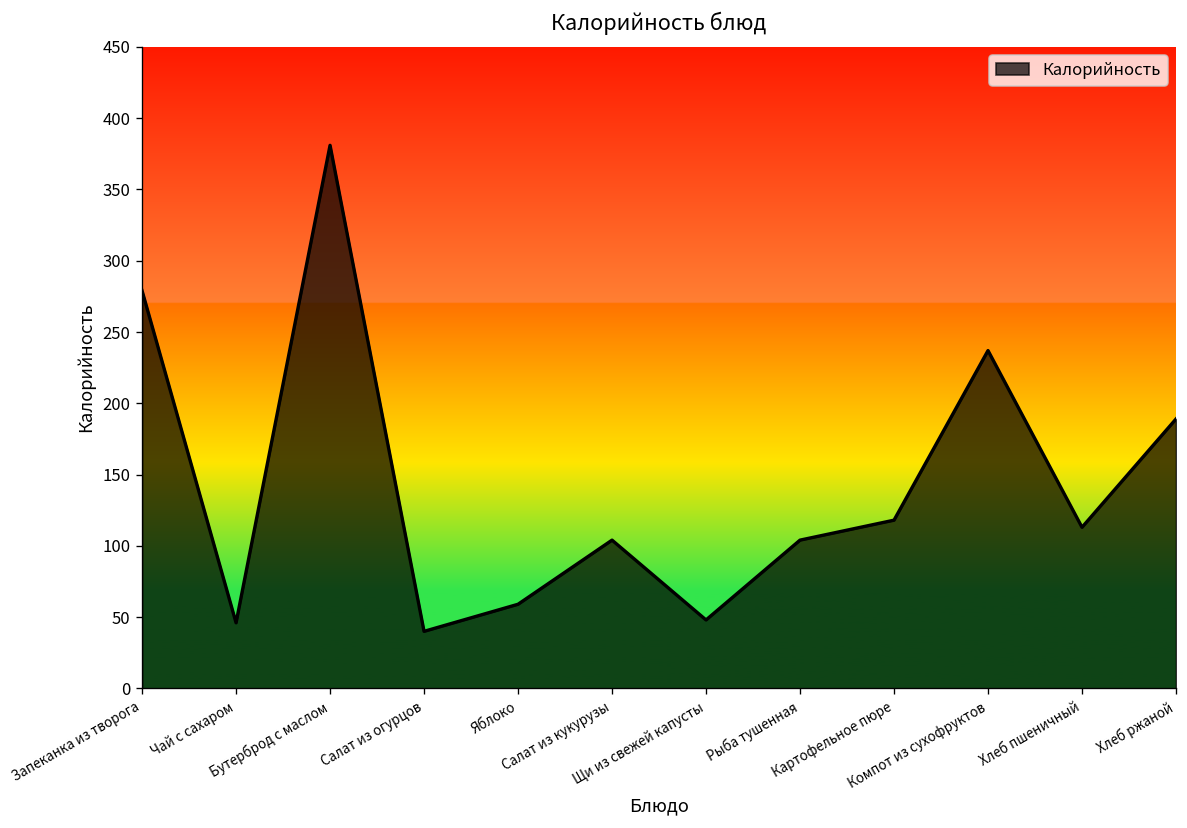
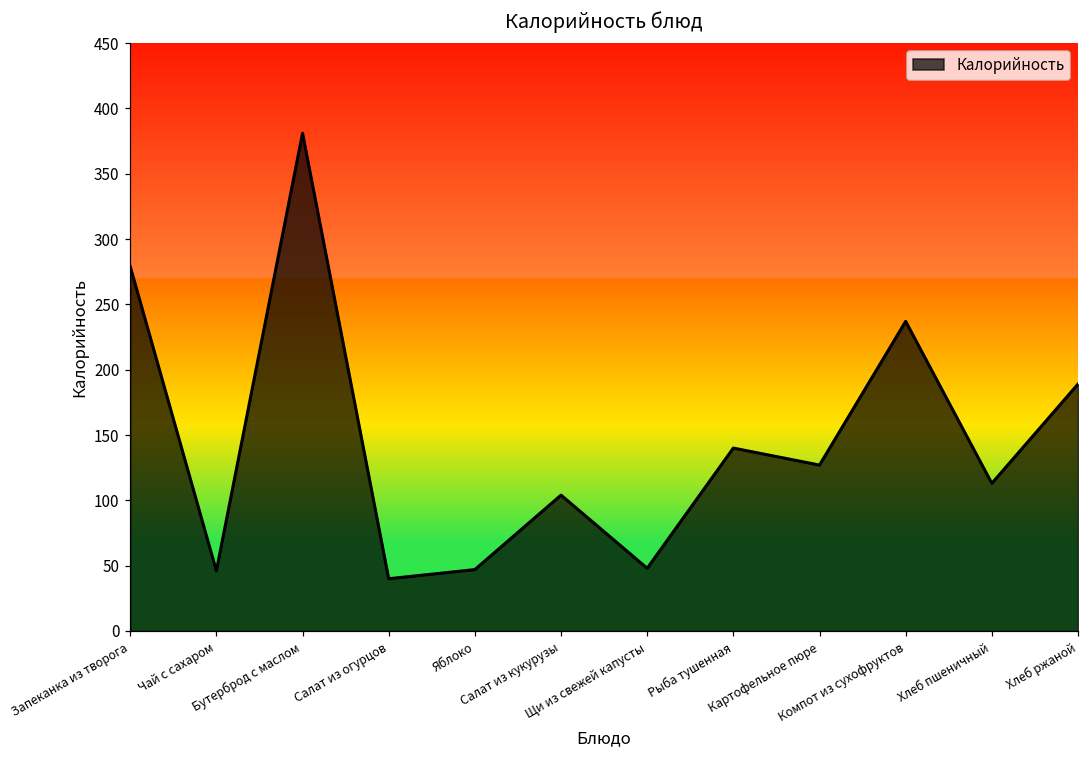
  {
    "Запеканка из творога": 279,
    "Чай с сахаром": 46,
    "Бутерброд с маслом": 381,
    "Салат из огурцов": 40,
-   "Яблоко": 59,
+   "Яблоко": 47,
    "Салат из кукурузы": 104,
    "Щи из свежей капусты": 48,
-   "Рыба тушенная": 104,
-   "Картофельное пюре": 118,
+   "Рыба тушенная": 140,
+   "Картофельное пюре": 127,
    "Компот из сухофруктов": 237,
    "Хлеб пшеничный": 113,
    "Хлеб ржаной": 189
  }
